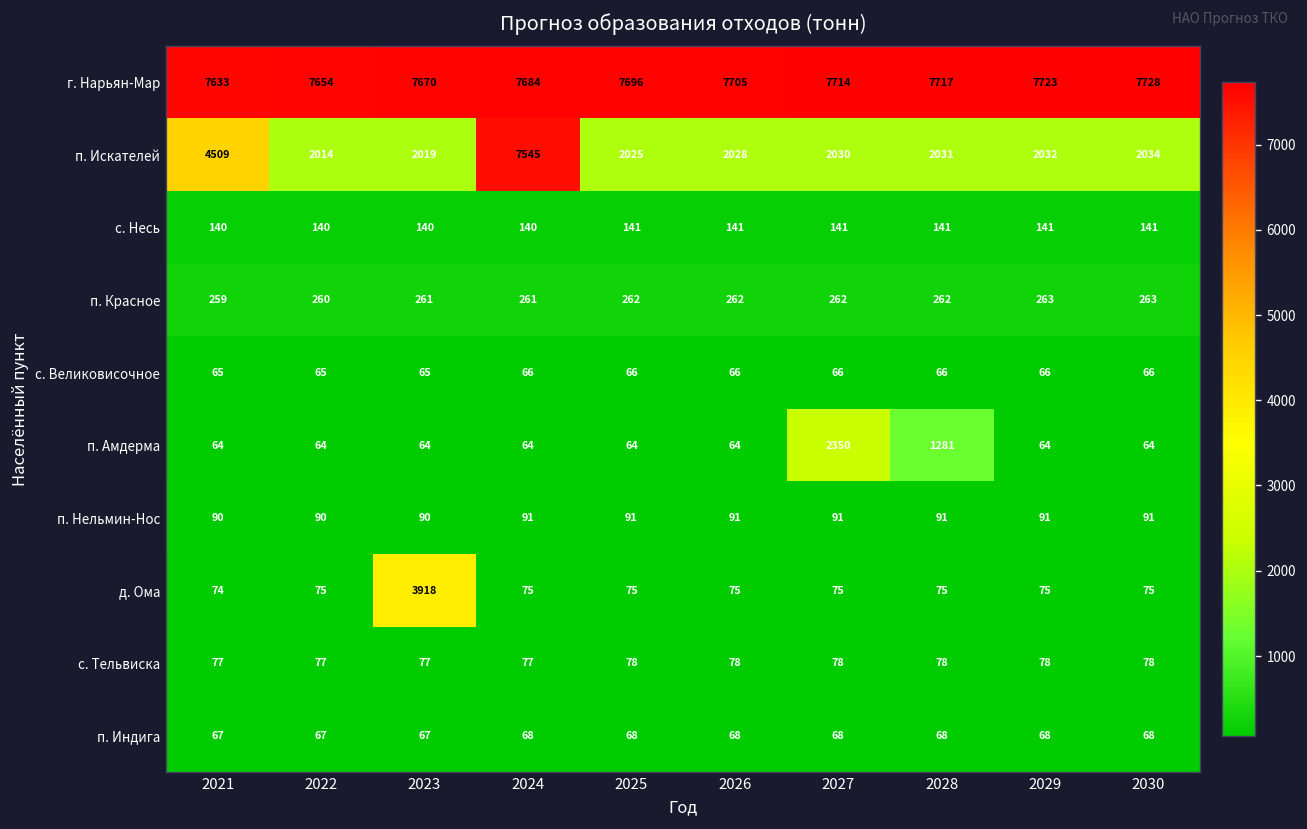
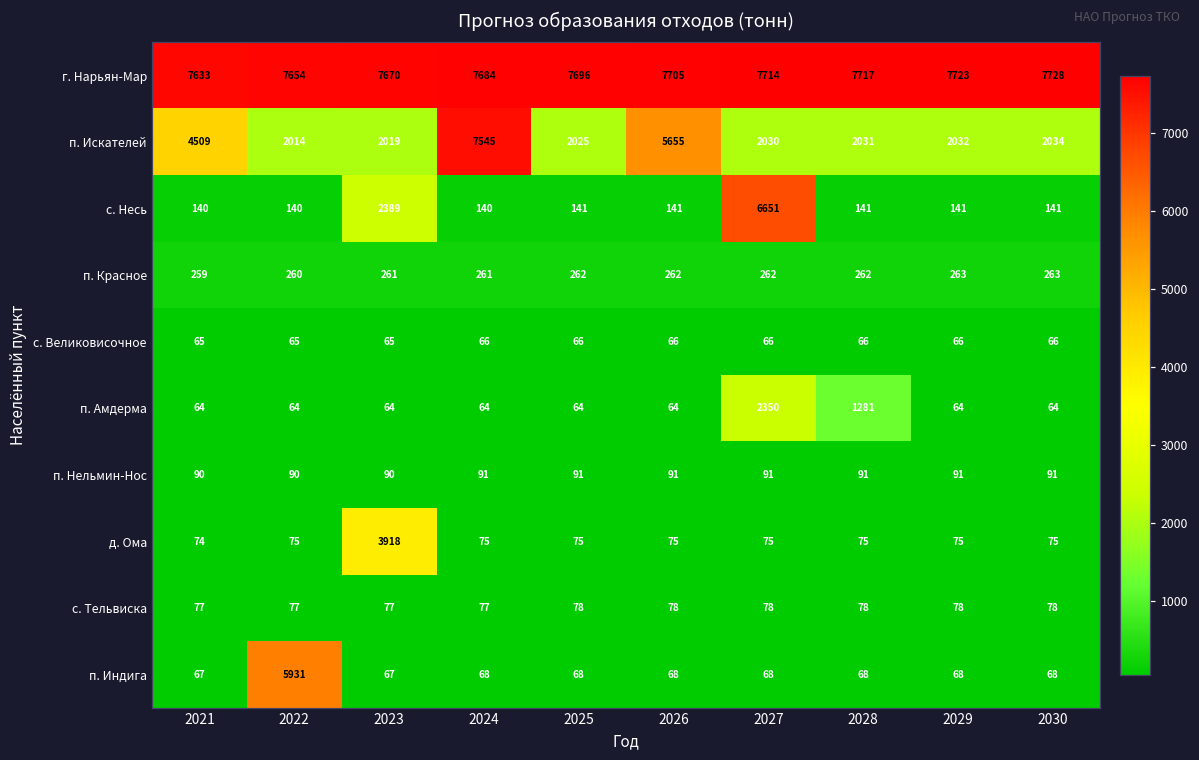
  {
    "г. Нарьян-Мар": {
      "2021": 7633,
      "2022": 7654,
      "2023": 7670,
      "2024": 7684,
      "2025": 7696,
      "2026": 7705,
      "2027": 7714,
      "2028": 7717,
      "2029": 7723,
      "2030": 7728
    },
    "п. Искателей": {
      "2021": 4509,
      "2022": 2014,
      "2023": 2019,
      "2024": 7545,
      "2025": 2025,
-     "2026": 2028,
+     "2026": 5655,
      "2027": 2030,
      "2028": 2031,
      "2029": 2032,
      "2030": 2034
    },
    "с. Несь": {
      "2021": 140,
      "2022": 140,
-     "2023": 140,
+     "2023": 2389,
      "2024": 140,
      "2025": 141,
      "2026": 141,
-     "2027": 141,
+     "2027": 6651,
      "2028": 141,
      "2029": 141,
      "2030": 141
    },
    "п. Красное": {
      "2021": 259,
      "2022": 260,
      "2023": 261,
      "2024": 261,
      "2025": 262,
      "2026": 262,
      "2027": 262,
      "2028": 262,
      "2029": 263,
      "2030": 263
    },
    "с. Великовисочное": {
      "2021": 65,
      "2022": 65,
      "2023": 65,
      "2024": 66,
      "2025": 66,
      "2026": 66,
      "2027": 66,
      "2028": 66,
      "2029": 66,
      "2030": 66
    },
    "п. Амдерма": {
      "2021": 64,
      "2022": 64,
      "2023": 64,
      "2024": 64,
      "2025": 64,
      "2026": 64,
      "2027": 2350,
      "2028": 1281,
      "2029": 64,
      "2030": 64
    },
    "п. Нельмин-Нос": {
      "2021": 90,
      "2022": 90,
      "2023": 90,
      "2024": 91,
      "2025": 91,
      "2026": 91,
      "2027": 91,
      "2028": 91,
      "2029": 91,
      "2030": 91
    },
    "д. Ома": {
      "2021": 74,
      "2022": 75,
      "2023": 3918,
      "2024": 75,
      "2025": 75,
      "2026": 75,
      "2027": 75,
      "2028": 75,
      "2029": 75,
      "2030": 75
    },
    "с. Тельвиска": {
      "2021": 77,
      "2022": 77,
      "2023": 77,
      "2024": 77,
      "2025": 78,
      "2026": 78,
      "2027": 78,
      "2028": 78,
      "2029": 78,
      "2030": 78
    },
    "п. Индига": {
      "2021": 67,
-     "2022": 67,
+     "2022": 5931,
      "2023": 67,
      "2024": 68,
      "2025": 68,
      "2026": 68,
      "2027": 68,
      "2028": 68,
      "2029": 68,
      "2030": 68
    }
  }
